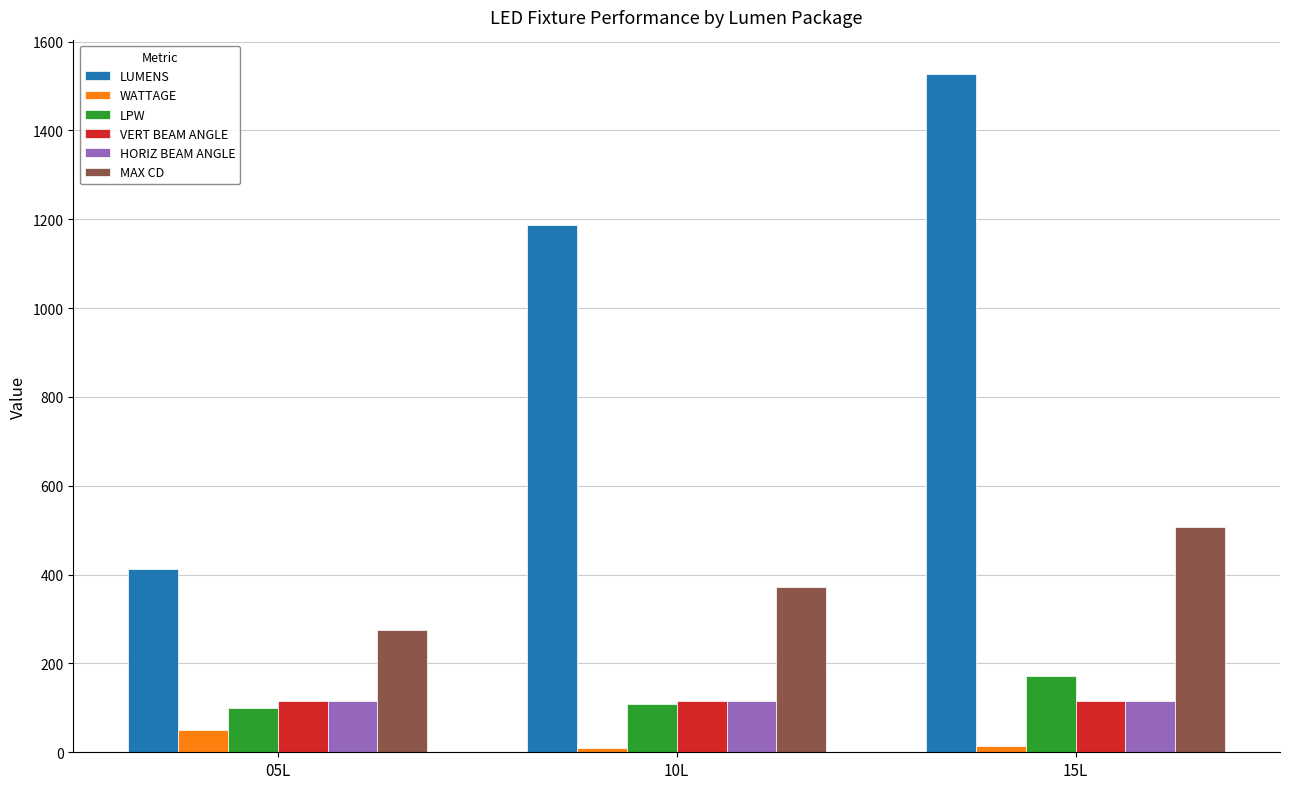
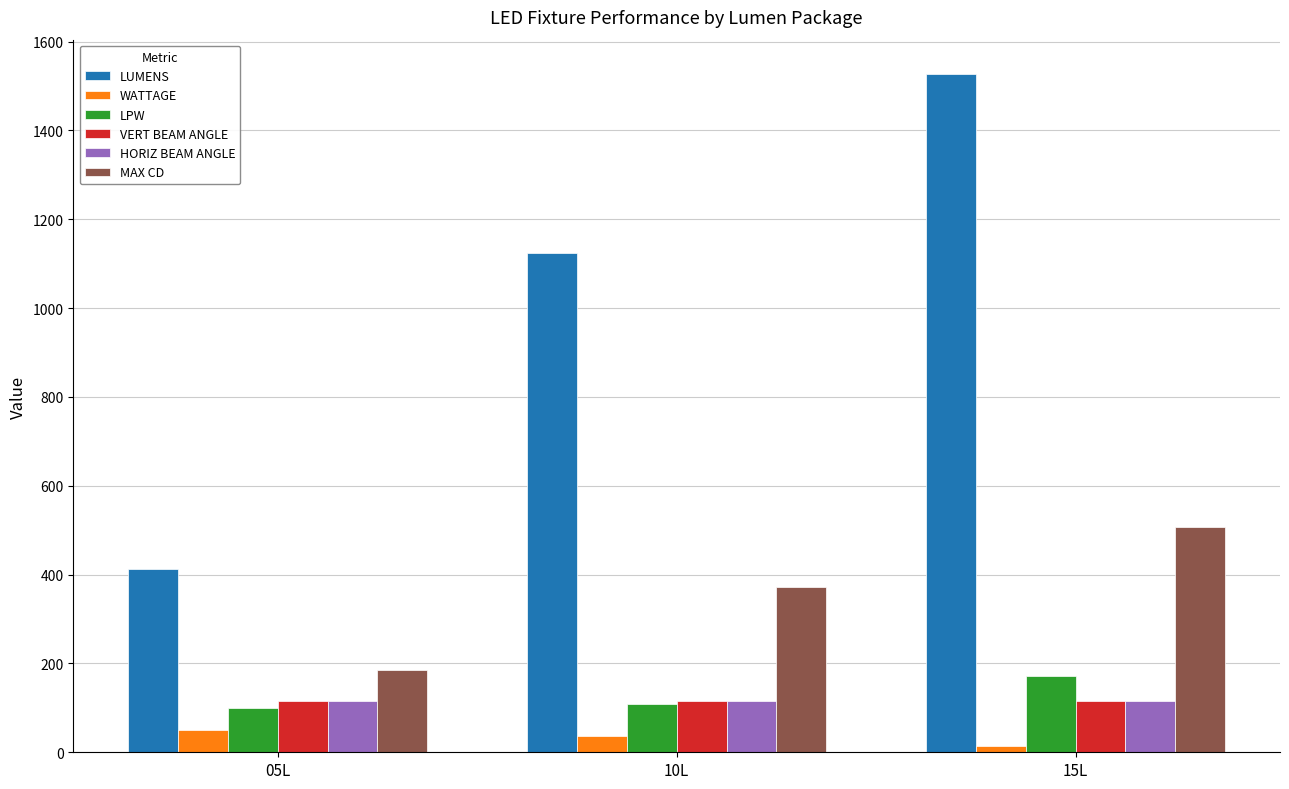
  {
    "LUMENS": {
      "05L": 410,
-     "10L": 1190,
+     "10L": 1120,
      "15L": 1530
    },
    "WATTAGE": {
      "05L": 50,
-     "10L": 10,
+     "10L": 40,
      "15L": 10
    },
    "LPW": {
      "05L": 100,
      "10L": 110,
      "15L": 170
    },
    "VERT BEAM ANGLE": {
      "05L": 120,
      "10L": 120,
      "15L": 120
    },
    "HORIZ BEAM ANGLE": {
      "05L": 120,
      "10L": 120,
      "15L": 120
    },
    "MAX CD": {
-     "05L": 270,
+     "05L": 190,
      "10L": 370,
      "15L": 510
    }
  }
